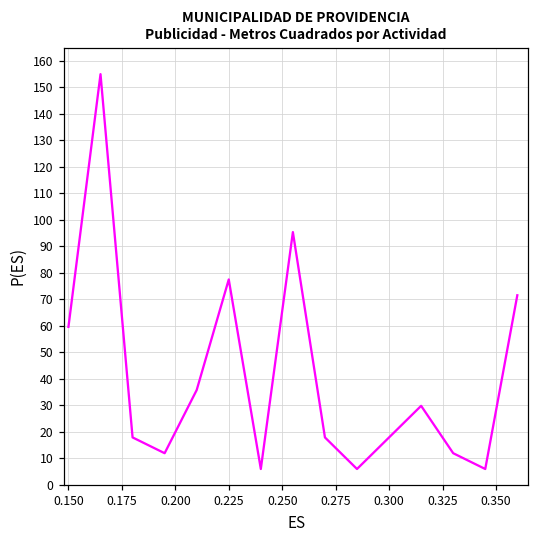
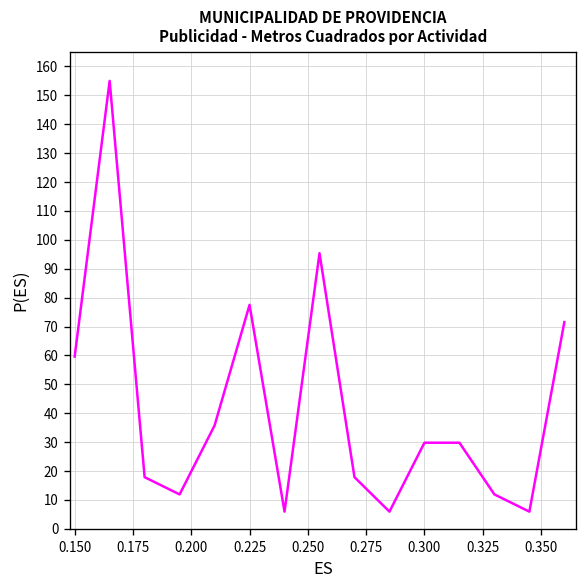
  {
    "0.150": 60,
    "0.225": 78,
-   "0.300": 18
+   "0.300": 30
  }
